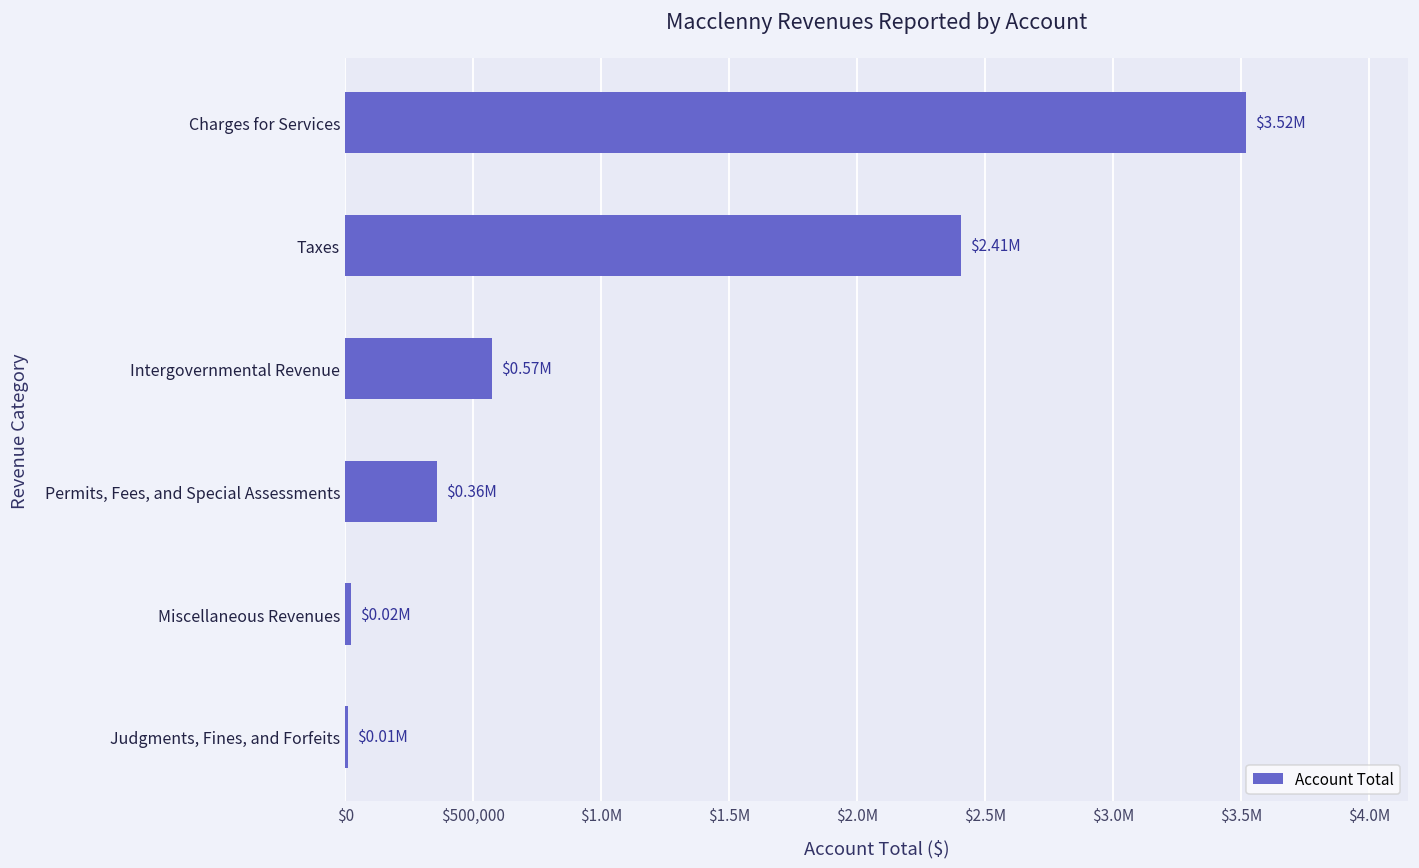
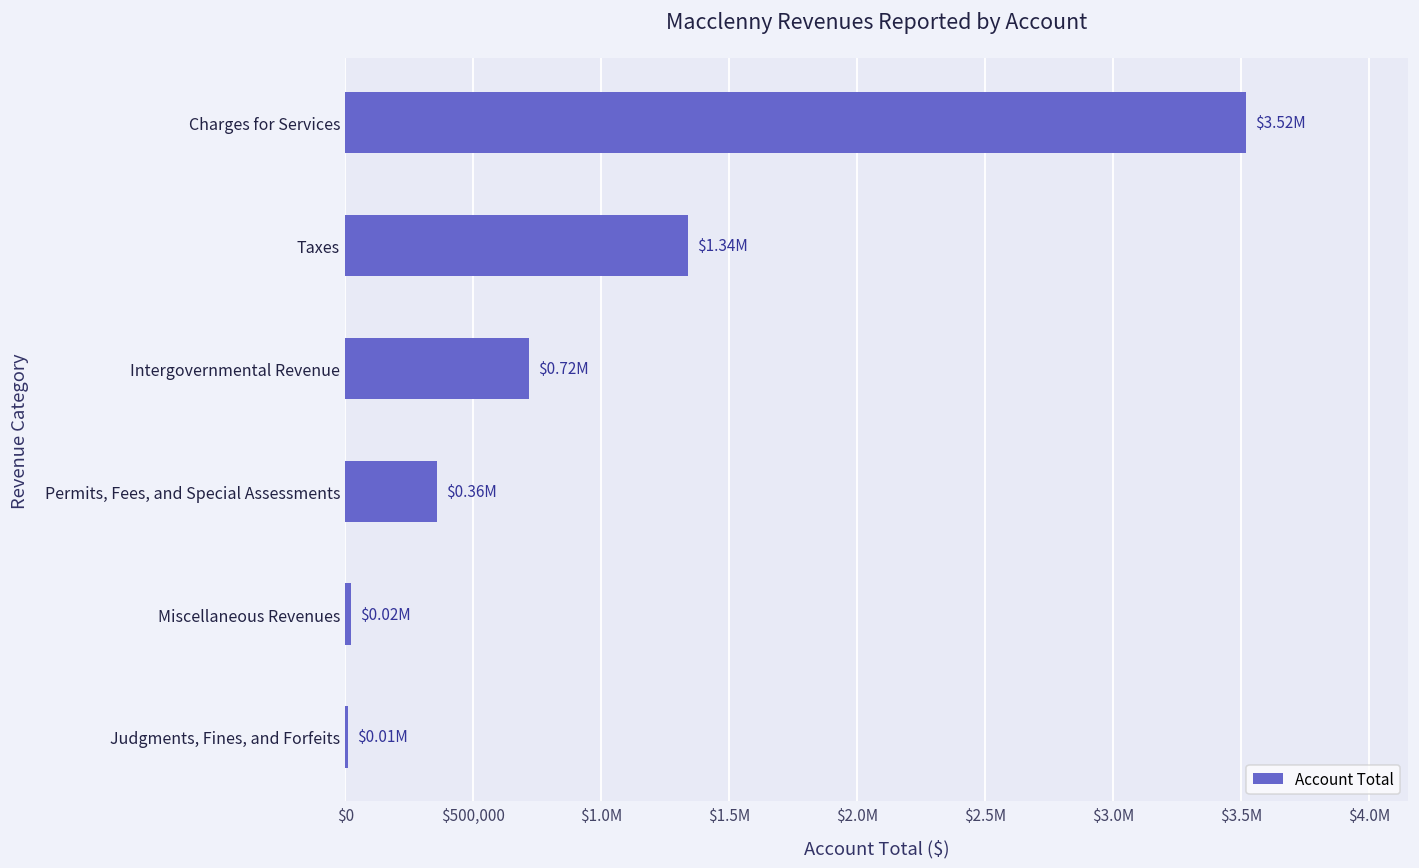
  {
    "Charges for Services": "$3.52M",
-   "Taxes": "$2.41M",
-   "Intergovernmental Revenue": "$0.57M",
+   "Taxes": "$1.34M",
+   "Intergovernmental Revenue": "$0.72M",
    "Permits, Fees, and Special Assessments": "$0.36M",
    "Miscellaneous Revenues": "$0.02M",
    "Judgments, Fines, and Forfeits": "$0.01M"
  }
